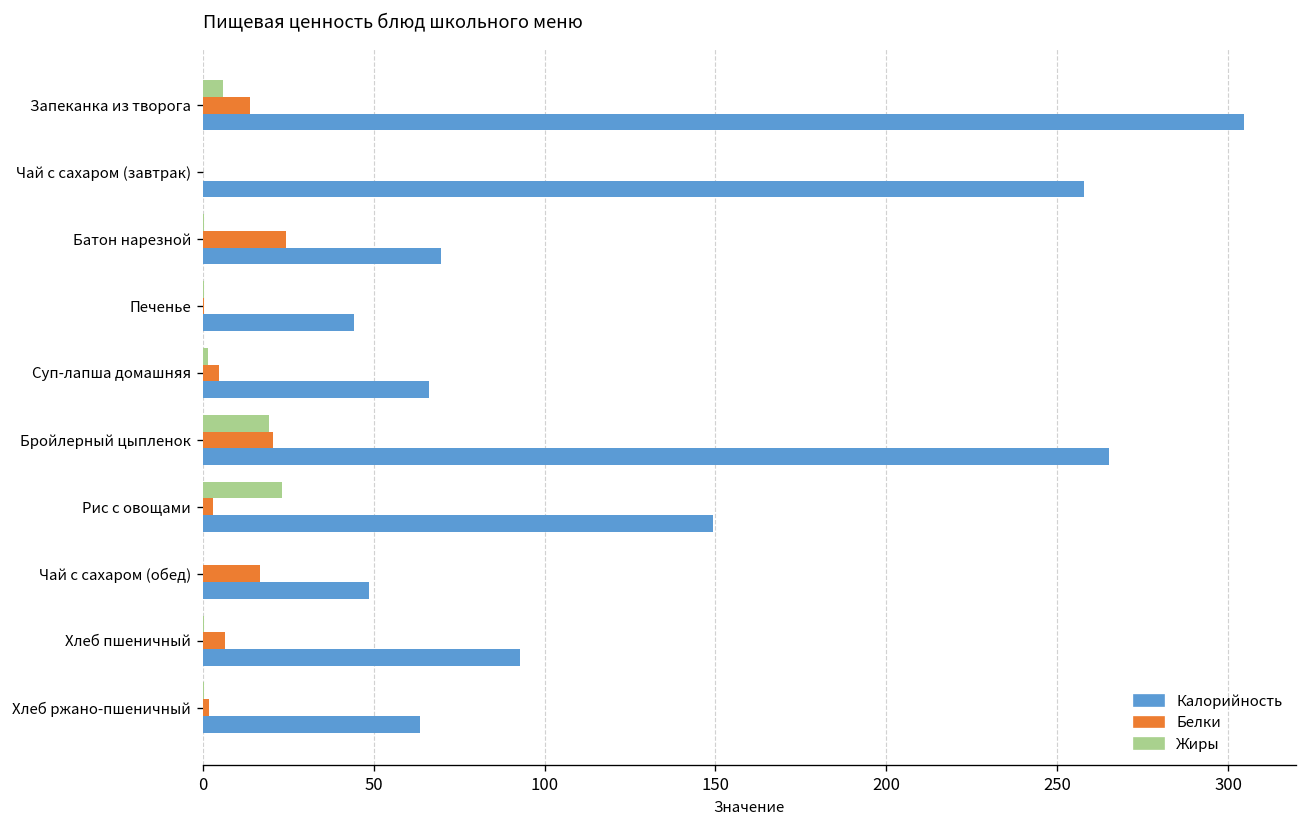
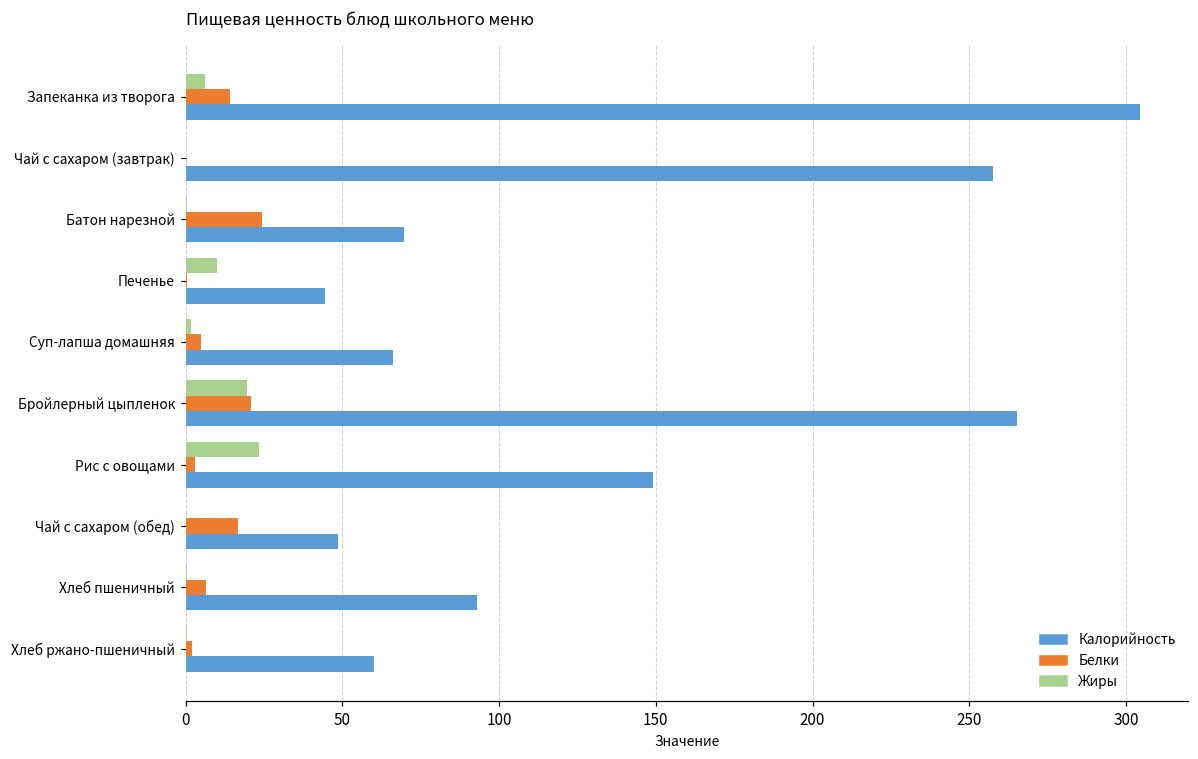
  {
    "Калорийность": {
      "Запеканка из творога": 305,
      "Чай с сахаром (завтрак)": 258,
      "Батон нарезной": 70,
      "Печенье": 44,
      "Суп-лапша домашняя": 66,
      "Бройлерный цыпленок": 265,
      "Рис с овощами": 149,
      "Чай с сахаром (обед)": 49,
      "Хлеб пшеничный": 93,
-     "Хлеб ржано-пшеничный": 64
+     "Хлеб ржано-пшеничный": 60
    },
    "Белки": {
      "Запеканка из творога": 14,
      "Батон нарезной": 24,
      "Суп-лапша домашняя": 5,
      "Бройлерный цыпленок": 21,
      "Рис с овощами": 3,
      "Чай с сахаром (обед)": 17,
      "Хлеб пшеничный": 6,
      "Хлеб ржано-пшеничный": 2
    },
    "Жиры": {
      "Запеканка из творога": 6,
-     "Печенье": 0,
+     "Печенье": 10,
      "Суп-лапша домашняя": 2,
      "Бройлерный цыпленок": 19,
      "Рис с овощами": 23
    }
  }
